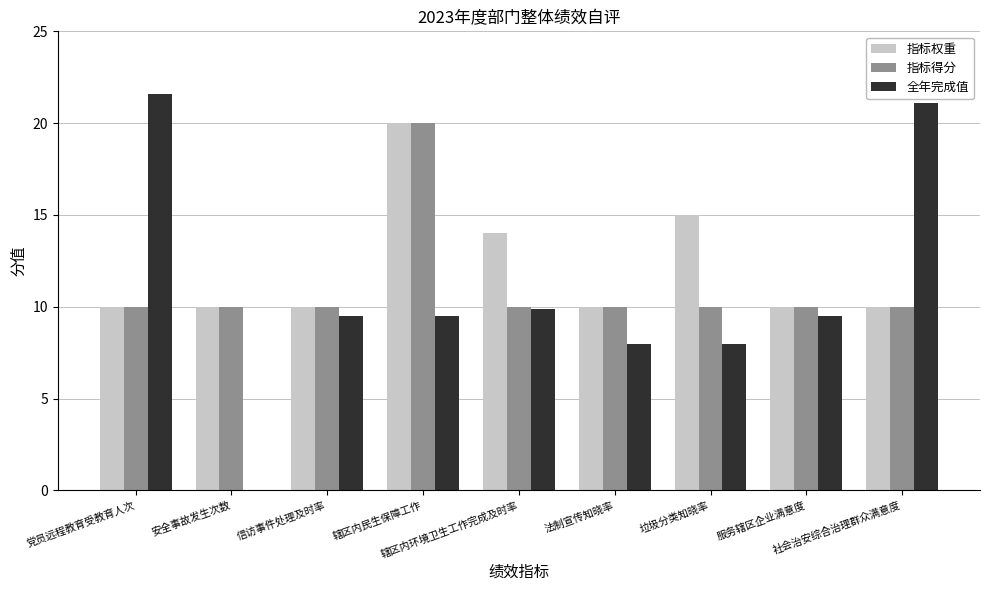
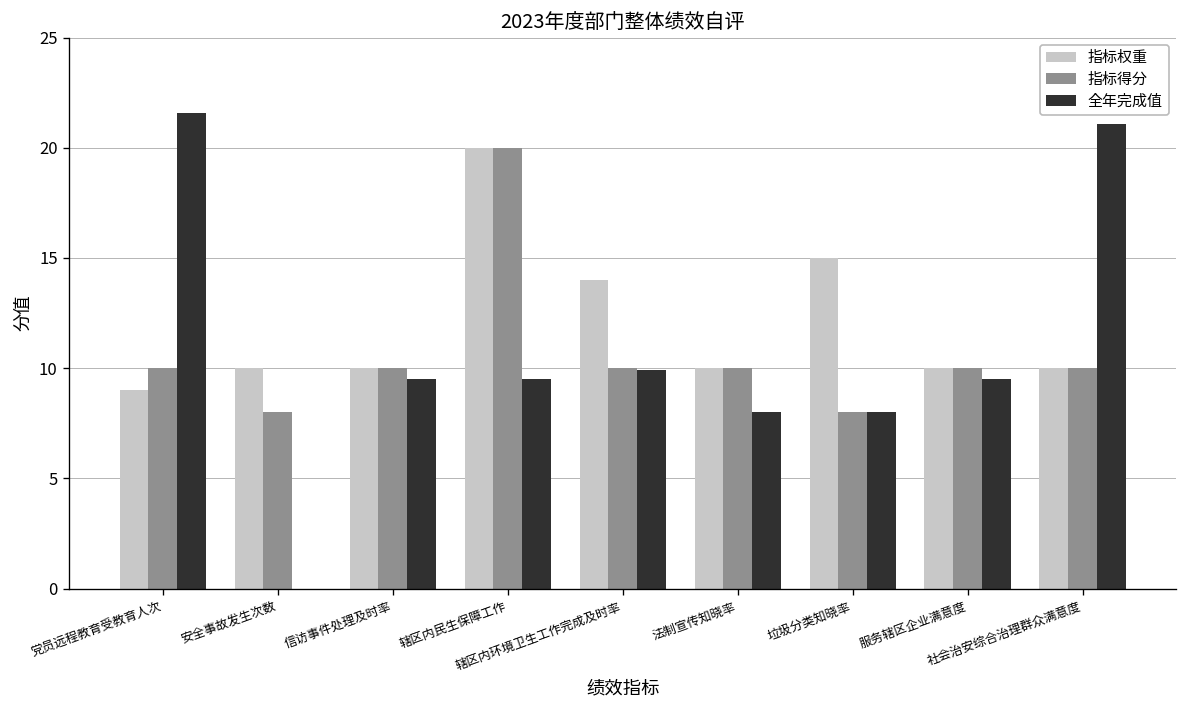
  {
    "指标权重": {
-     "党员远程教育受教育人次": 10,
+     "党员远程教育受教育人次": 9,
      "安全事故发生次数": 10,
      "信访事件处理及时率": 10,
      "辖区内民生保障工作": 20,
      "辖区内环境卫生工作完成及时率": 14,
      "法制宣传知晓率": 10,
      "垃圾分类知晓率": 15,
      "服务辖区企业满意度": 10,
      "社会治安综合治理群众满意度": 10
    },
    "指标得分": {
      "党员远程教育受教育人次": 10,
-     "安全事故发生次数": 10,
+     "安全事故发生次数": 8,
      "信访事件处理及时率": 10,
      "辖区内民生保障工作": 20,
      "辖区内环境卫生工作完成及时率": 10,
      "法制宣传知晓率": 10,
-     "垃圾分类知晓率": 10,
+     "垃圾分类知晓率": 8,
      "服务辖区企业满意度": 10,
      "社会治安综合治理群众满意度": 10
    },
    "全年完成值": {
      "党员远程教育受教育人次": 21.6,
      "安全事故发生次数": 0,
      "信访事件处理及时率": 9.5,
      "辖区内民生保障工作": 9.5,
      "辖区内环境卫生工作完成及时率": 10,
      "法制宣传知晓率": 8,
      "垃圾分类知晓率": 8,
      "服务辖区企业满意度": 9.5,
      "社会治安综合治理群众满意度": 21
    }
  }
